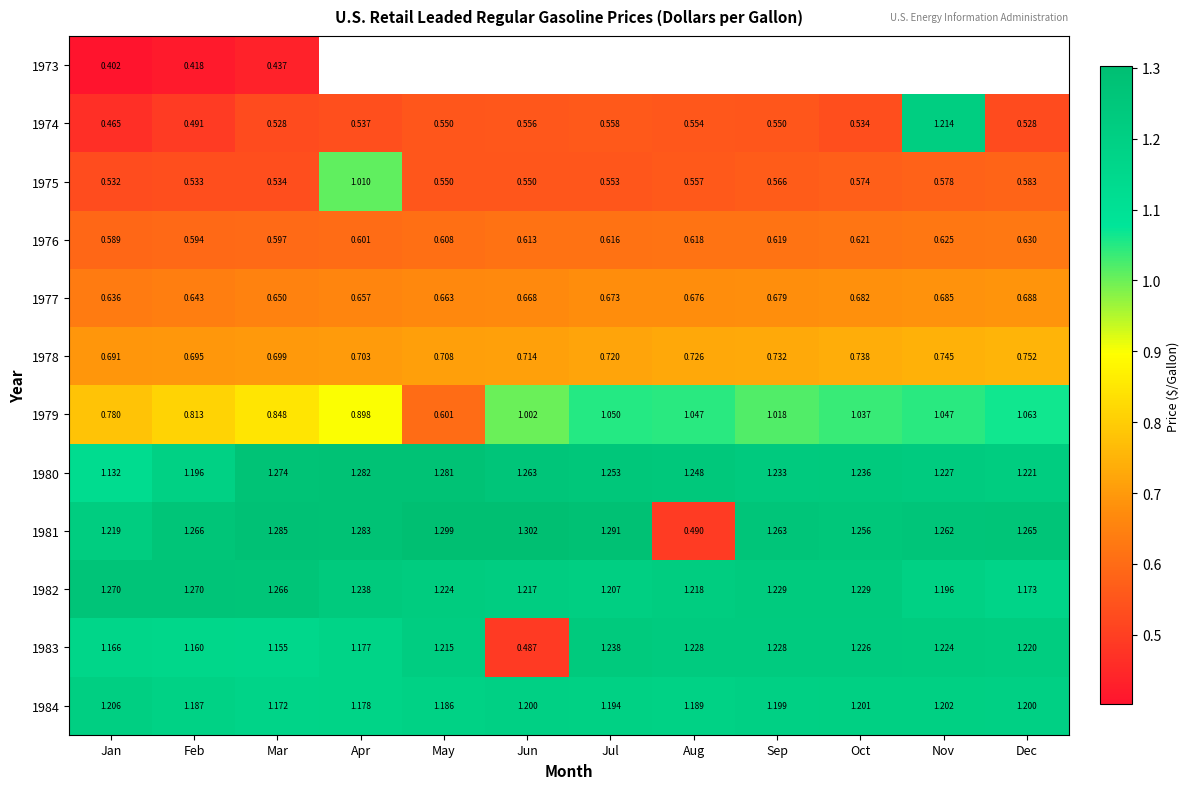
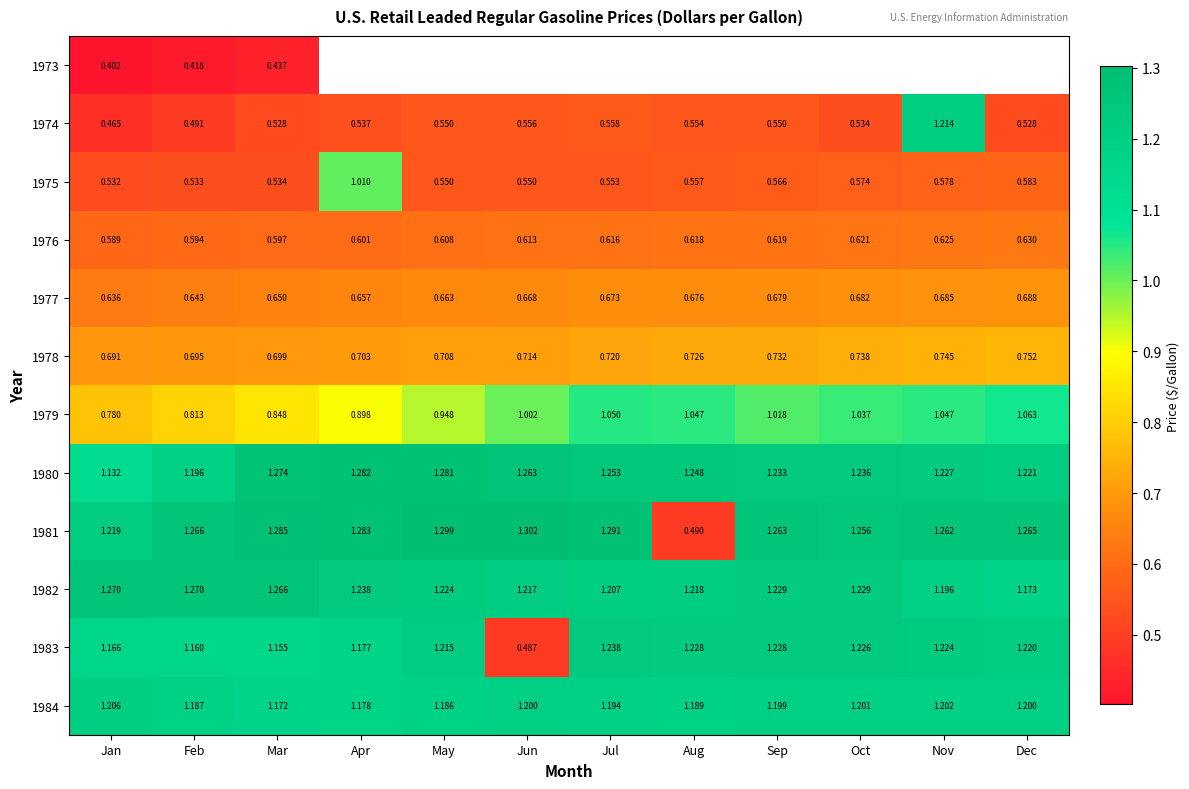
  {
    "1973": {
      "Jan": 0.402,
      "Feb": 0.418,
      "Mar": 0.437
    },
    "1974": {
      "Jan": 0.465,
      "Feb": 0.491,
      "Mar": 0.528,
      "Apr": 0.537,
      "May": 0.550,
      "Jun": 0.556,
      "Jul": 0.558,
      "Aug": 0.554,
      "Sep": 0.550,
      "Oct": 0.534,
      "Nov": 1.214,
      "Dec": 0.528
    },
    "1975": {
      "Jan": 0.532,
      "Feb": 0.533,
      "Mar": 0.534,
      "Apr": 1.010,
      "May": 0.550,
      "Jun": 0.550,
      "Jul": 0.553,
      "Aug": 0.557,
      "Sep": 0.566,
      "Oct": 0.574,
      "Nov": 0.578,
      "Dec": 0.583
    },
    "1976": {
      "Jan": 0.589,
      "Feb": 0.594,
      "Mar": 0.597,
      "Apr": 0.601,
      "May": 0.608,
      "Jun": 0.613,
      "Jul": 0.616,
      "Aug": 0.618,
      "Sep": 0.619,
      "Oct": 0.621,
      "Nov": 0.625,
      "Dec": 0.630
    },
    "1977": {
      "Jan": 0.636,
      "Feb": 0.643,
      "Mar": 0.650,
      "Apr": 0.657,
      "May": 0.663,
      "Jun": 0.668,
      "Jul": 0.673,
      "Aug": 0.676,
      "Sep": 0.679,
      "Oct": 0.682,
      "Nov": 0.685,
      "Dec": 0.688
    },
    "1978": {
      "Jan": 0.691,
      "Feb": 0.695,
      "Mar": 0.699,
      "Apr": 0.703,
      "May": 0.708,
      "Jun": 0.714,
      "Jul": 0.720,
      "Aug": 0.726,
      "Sep": 0.732,
      "Oct": 0.738,
      "Nov": 0.745,
      "Dec": 0.752
    },
    "1979": {
      "Jan": 0.780,
      "Feb": 0.813,
      "Mar": 0.848,
      "Apr": 0.898,
-     "May": 0.601,
+     "May": 0.948,
      "Jun": 1.002,
      "Jul": 1.050,
      "Aug": 1.047,
      "Sep": 1.018,
      "Oct": 1.037,
      "Nov": 1.047,
      "Dec": 1.063
    },
    "1980": {
      "Jan": 1.132,
      "Feb": 1.196,
      "Mar": 1.274,
      "Apr": 1.282,
      "May": 1.281,
      "Jun": 1.263,
      "Jul": 1.253,
      "Aug": 1.248,
      "Sep": 1.233,
      "Oct": 1.236,
      "Nov": 1.227,
      "Dec": 1.221
    },
    "1981": {
      "Jan": 1.219,
      "Feb": 1.266,
      "Mar": 1.285,
      "Apr": 1.283,
      "May": 1.299,
      "Jun": 1.302,
      "Jul": 1.291,
      "Aug": 0.490,
      "Sep": 1.263,
      "Oct": 1.256,
      "Nov": 1.262,
      "Dec": 1.265
    },
    "1982": {
      "Jan": 1.270,
      "Feb": 1.270,
      "Mar": 1.266,
      "Apr": 1.238,
      "May": 1.224,
      "Jun": 1.217,
      "Jul": 1.207,
      "Aug": 1.218,
      "Sep": 1.229,
      "Oct": 1.229,
      "Nov": 1.196,
      "Dec": 1.173
    },
    "1983": {
      "Jan": 1.166,
      "Feb": 1.160,
      "Mar": 1.155,
      "Apr": 1.177,
      "May": 1.215,
      "Jun": 0.487,
      "Jul": 1.238,
      "Aug": 1.228,
      "Sep": 1.228,
      "Oct": 1.226,
      "Nov": 1.224,
      "Dec": 1.220
    },
    "1984": {
      "Jan": 1.206,
      "Feb": 1.187,
      "Mar": 1.172,
      "Apr": 1.178,
      "May": 1.186,
      "Jun": 1.200,
      "Jul": 1.194,
      "Aug": 1.189,
      "Sep": 1.199,
      "Oct": 1.201,
      "Nov": 1.202,
      "Dec": 1.200
    }
  }
